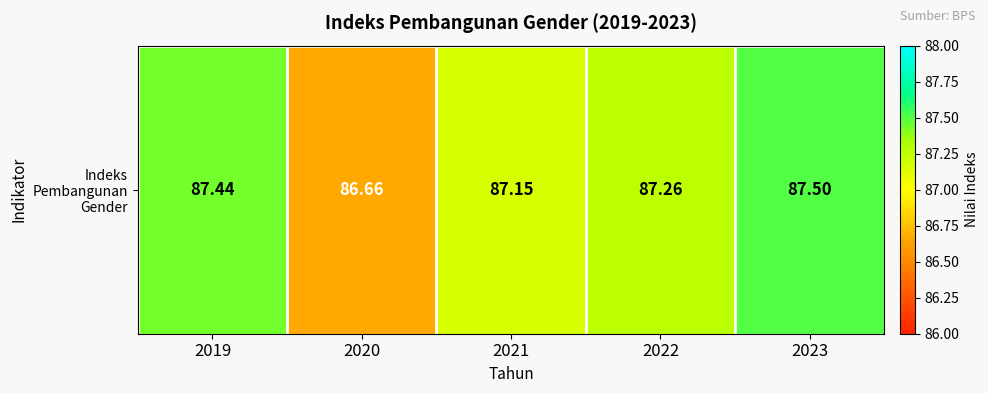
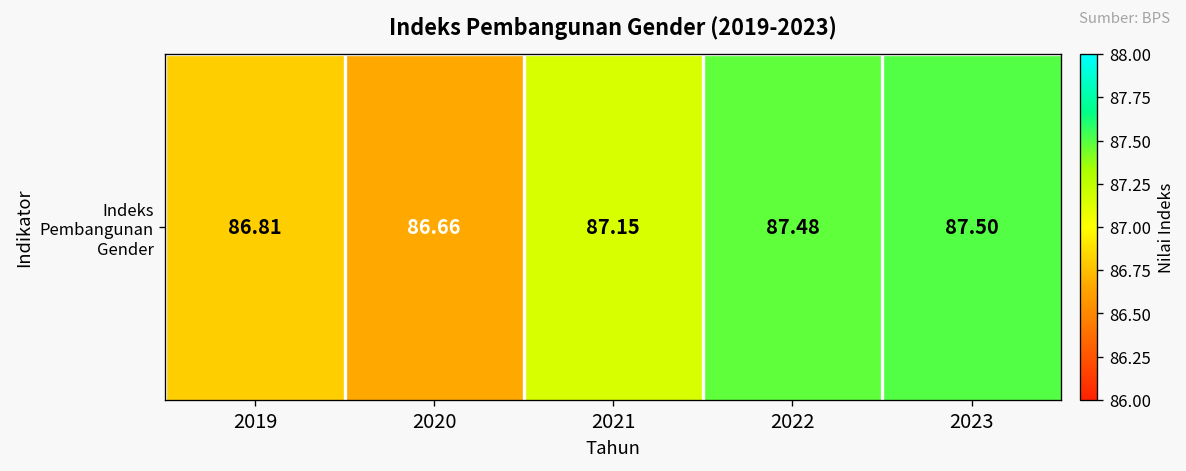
  {
    "Indeks Pembangunan Gender": {
-     "2019": 87.44,
+     "2019": 86.81,
      "2020": 86.66,
      "2021": 87.15,
-     "2022": 87.26,
+     "2022": 87.48,
      "2023": 87.50
    }
  }
